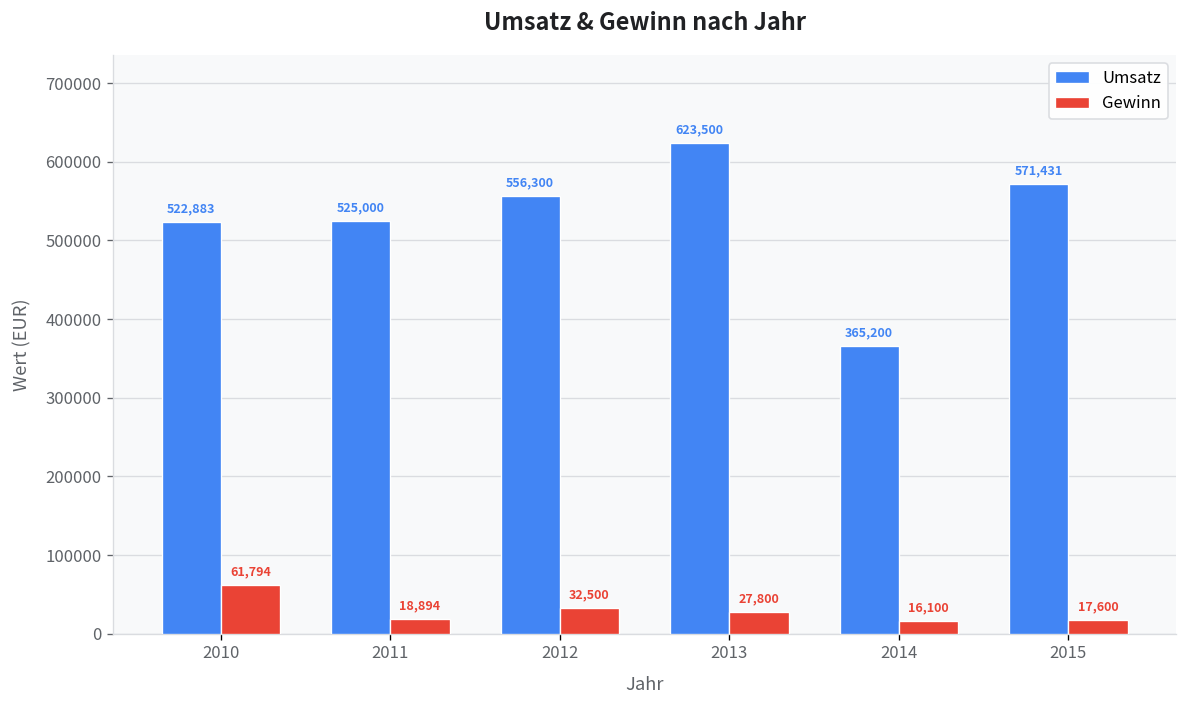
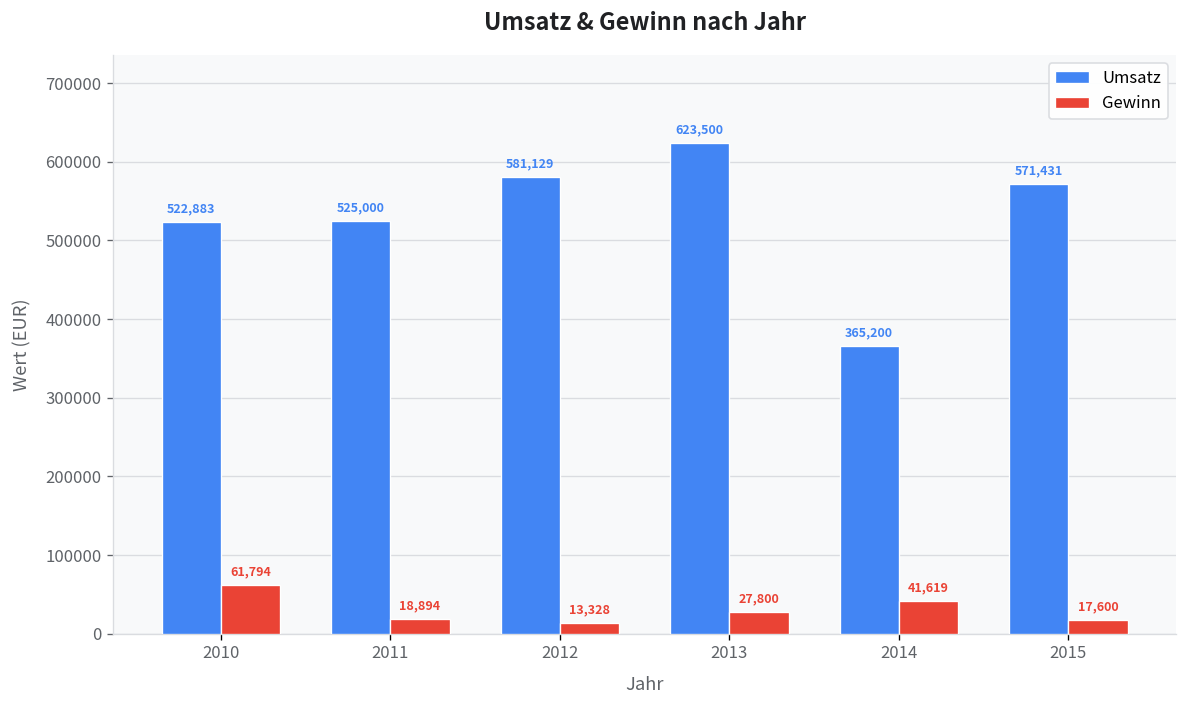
  {
    "Umsatz": {
      "2010": "522,883",
      "2011": "525,000",
-     "2012": "556,300",
+     "2012": "581,129",
      "2013": "623,500",
      "2014": "365,200",
      "2015": "571,431"
    },
    "Gewinn": {
      "2010": "61,794",
      "2011": "18,894",
-     "2012": "32,500",
+     "2012": "13,328",
      "2013": "27,800",
-     "2014": "16,100",
+     "2014": "41,619",
      "2015": "17,600"
    }
  }
